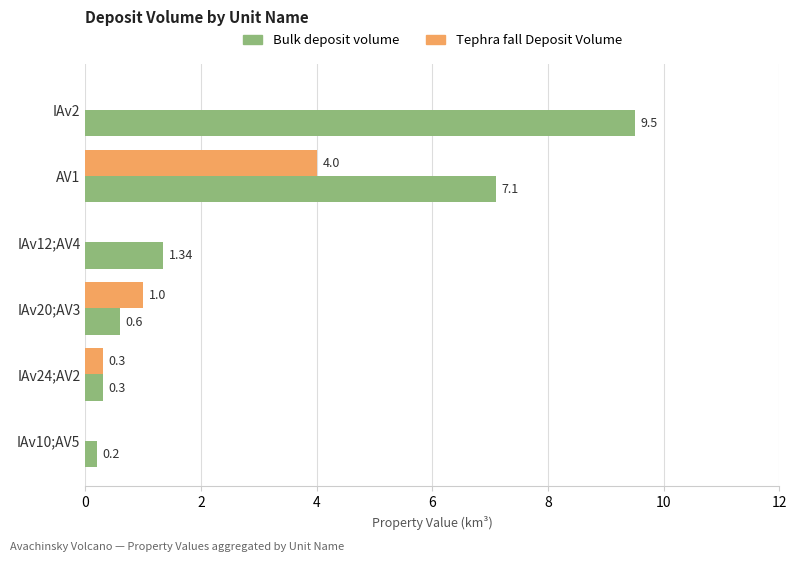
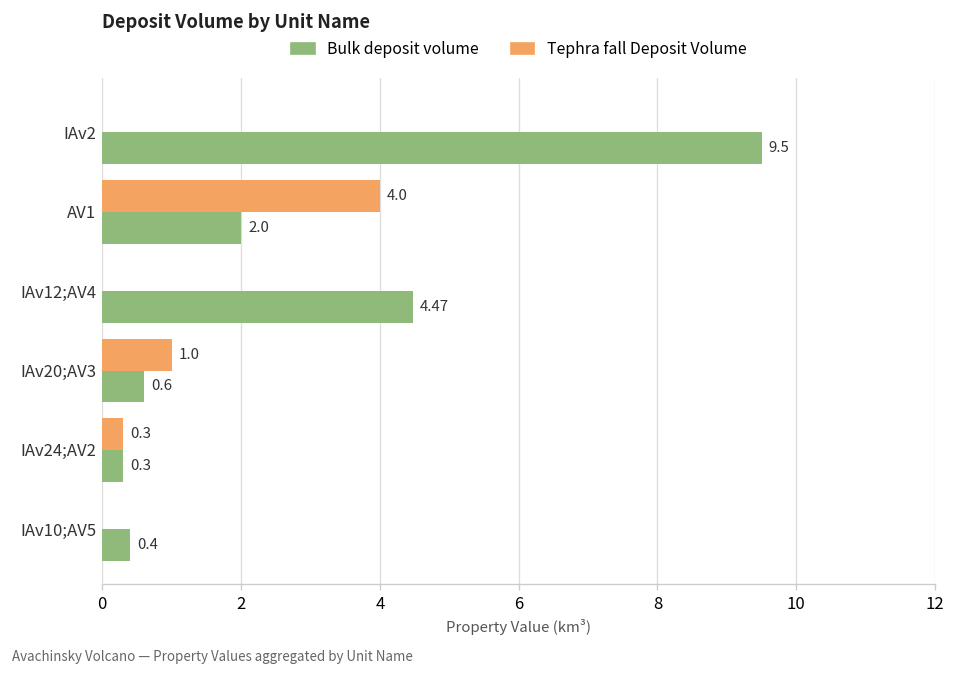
  {
    "Bulk deposit volume": {
      "IAv2": 9.5,
-     "AV1": 7.1,
-     "IAv12;AV4": 1.34,
+     "AV1": 2.0,
+     "IAv12;AV4": 4.47,
      "IAv20;AV3": 0.6,
      "IAv24;AV2": 0.3,
-     "IAv10;AV5": 0.2
+     "IAv10;AV5": 0.4
    },
    "Tephra fall Deposit Volume": {
      "AV1": 4.0,
      "IAv20;AV3": 1.0,
      "IAv24;AV2": 0.3
    }
  }
